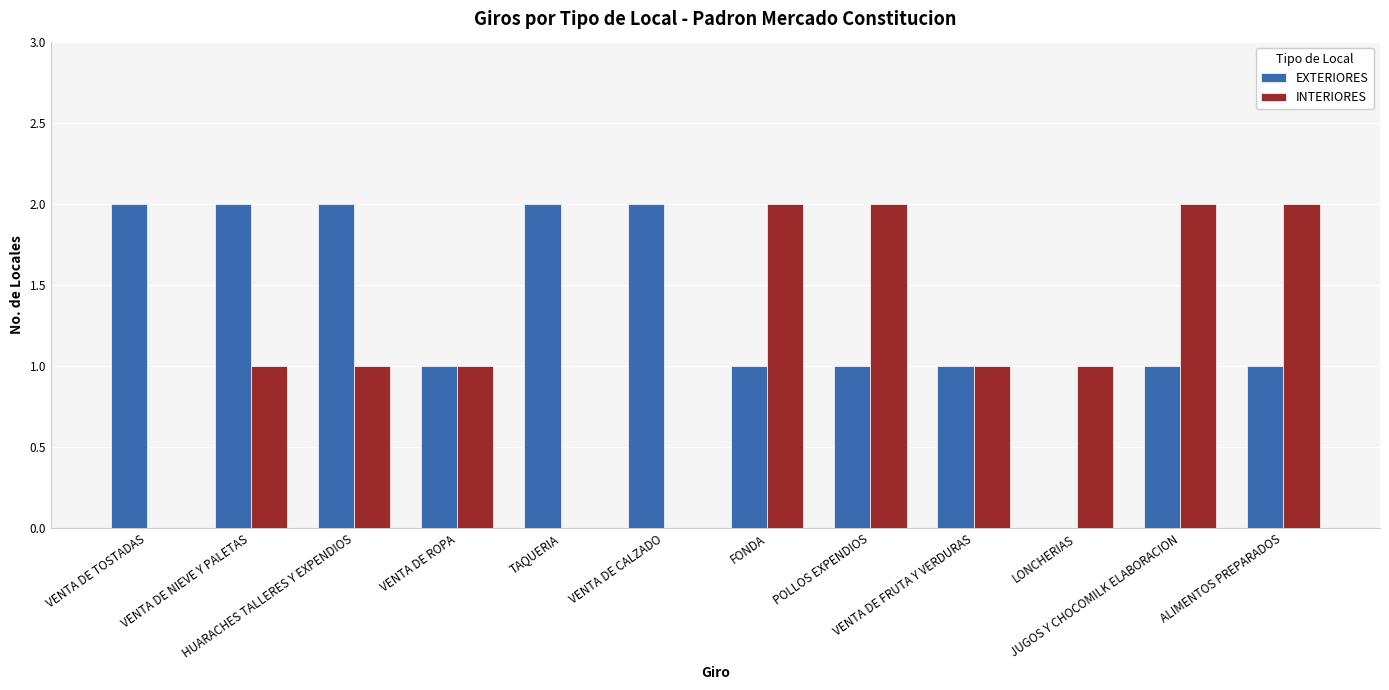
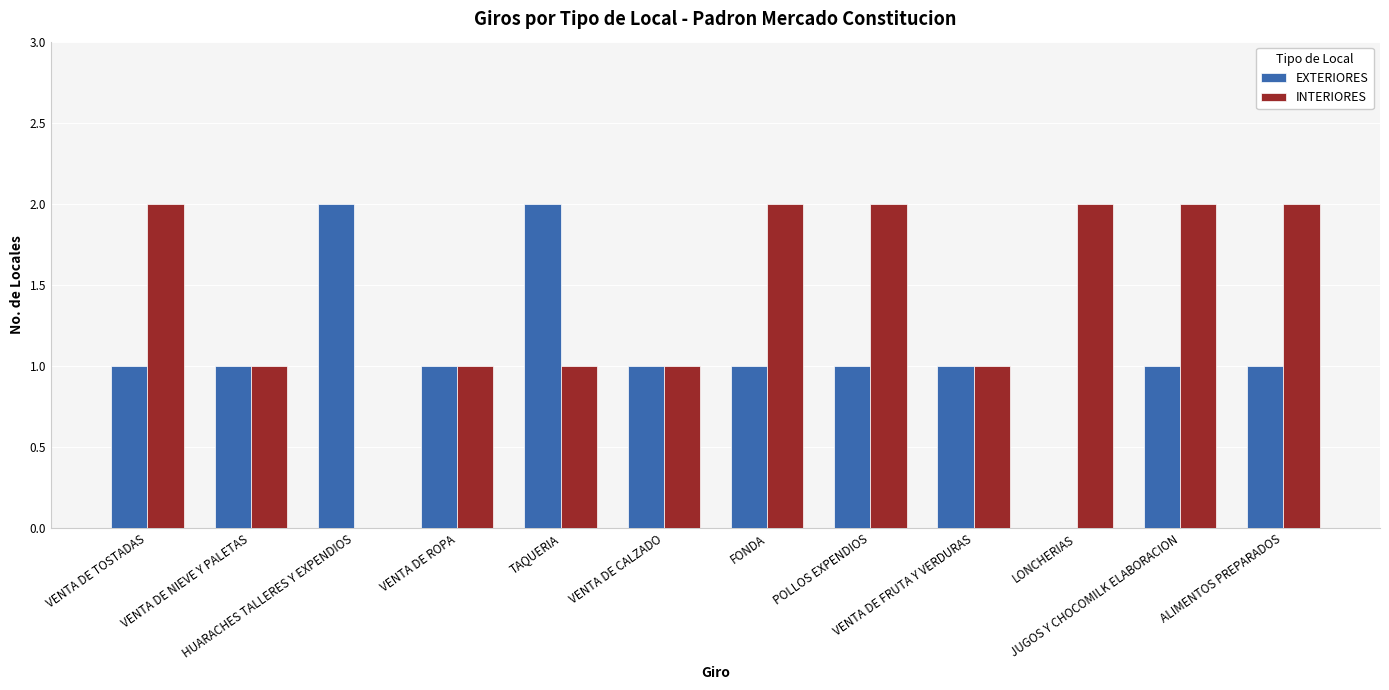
  {
    "EXTERIORES": {
-     "VENTA DE TOSTADAS": 2,
-     "VENTA DE NIEVE Y PALETAS": 2,
+     "VENTA DE TOSTADAS": 1,
+     "VENTA DE NIEVE Y PALETAS": 1,
      "HUARACHES TALLERES Y EXPENDIOS": 2,
      "VENTA DE ROPA": 1,
      "TAQUERIA": 2,
-     "VENTA DE CALZADO": 2,
+     "VENTA DE CALZADO": 1,
      "FONDA": 1,
      "POLLOS EXPENDIOS": 1,
      "VENTA DE FRUTA Y VERDURAS": 1,
      "LONCHERIAS": 0,
      "JUGOS Y CHOCOMILK ELABORACION": 1,
      "ALIMENTOS PREPARADOS": 1
    },
    "INTERIORES": {
-     "VENTA DE TOSTADAS": 0,
+     "VENTA DE TOSTADAS": 2,
      "VENTA DE NIEVE Y PALETAS": 1,
-     "HUARACHES TALLERES Y EXPENDIOS": 1,
+     "HUARACHES TALLERES Y EXPENDIOS": 0,
      "VENTA DE ROPA": 1,
-     "TAQUERIA": 0,
-     "VENTA DE CALZADO": 0,
+     "TAQUERIA": 1,
+     "VENTA DE CALZADO": 1,
      "FONDA": 2,
      "POLLOS EXPENDIOS": 2,
      "VENTA DE FRUTA Y VERDURAS": 1,
-     "LONCHERIAS": 1,
+     "LONCHERIAS": 2,
      "JUGOS Y CHOCOMILK ELABORACION": 2,
      "ALIMENTOS PREPARADOS": 2
    }
  }
